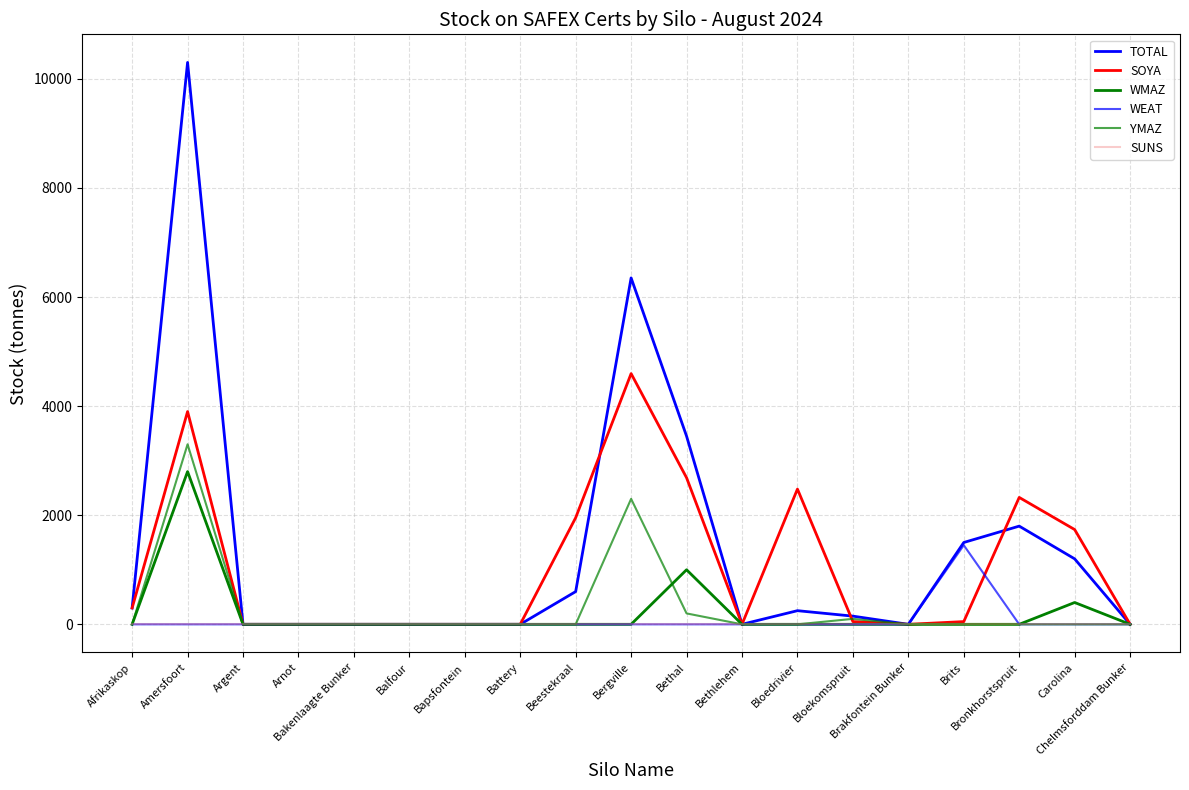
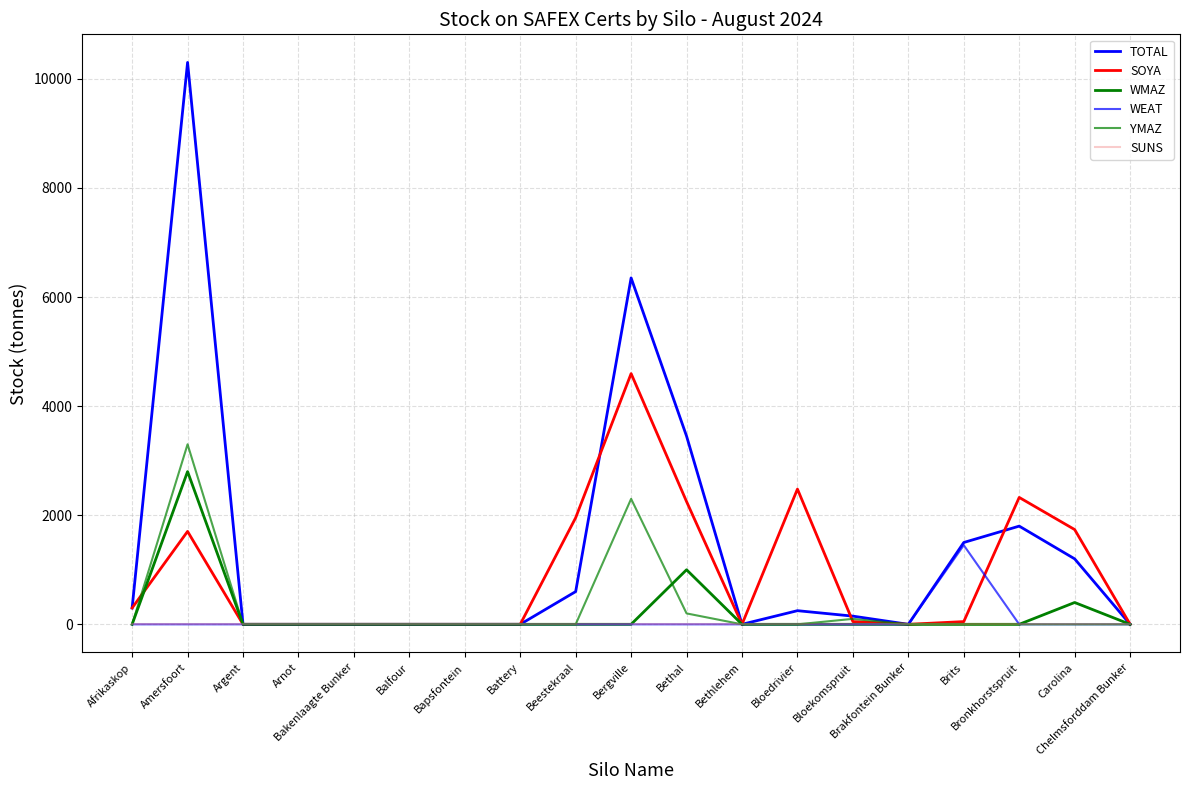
  {
    "SOYA": {
-     "Amersfoort": 3900,
+     "Amersfoort": 1700,
      "Beestekraal": 2000,
      "Bergville": 4600,
-     "Bethal": 2700,
+     "Bethal": 2300,
      "Bloedrivier": 2500,
      "Bloekomspruit": 100,
      "Brits": 100,
      "Bronkhorstspruit": 2300,
      "Carolina": 1700
    }
  }
